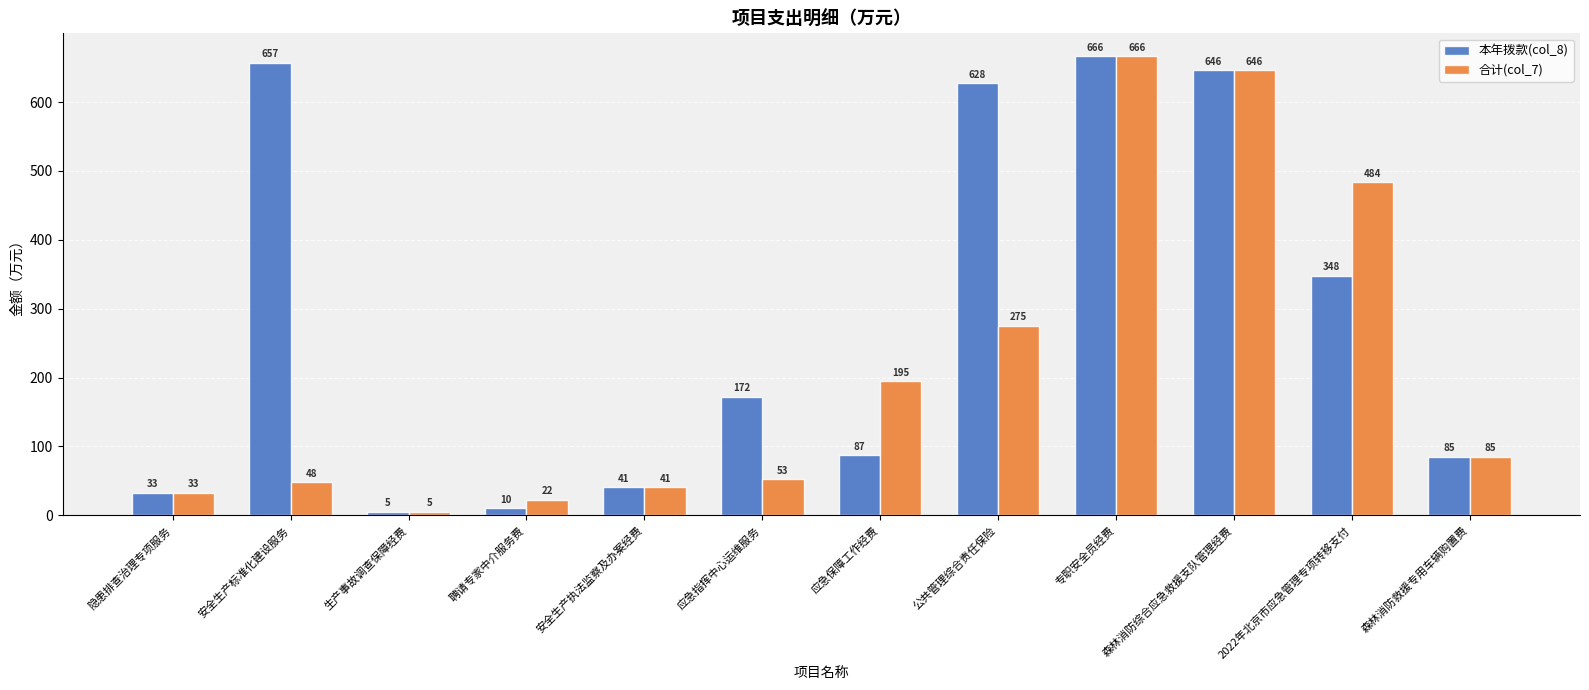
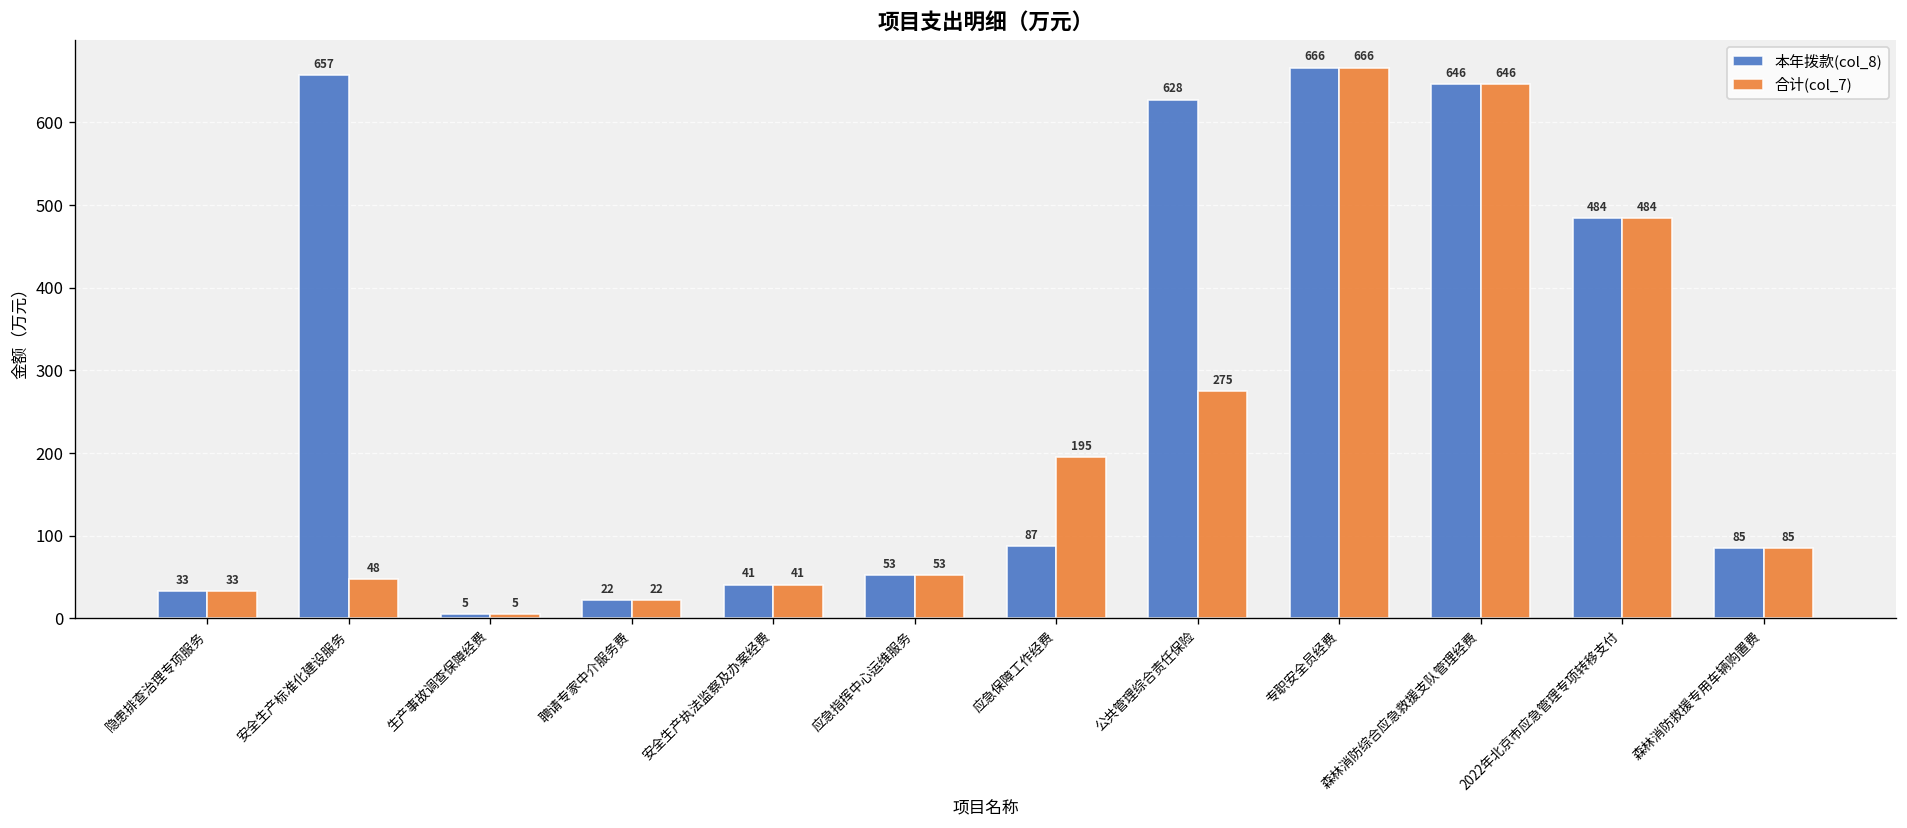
  {
    "本年拨款(col_8)": {
      "隐患排查治理专项服务": 33,
      "安全生产标准化建设服务": 657,
      "生产事故调查保障经费": 5,
-     "聘请专家中介服务费": 10,
+     "聘请专家中介服务费": 22,
      "安全生产执法监察及办案经费": 41,
-     "应急指挥中心运维服务": 172,
+     "应急指挥中心运维服务": 53,
      "应急保障工作经费": 87,
      "公共管理综合责任保险": 628,
      "专职安全员经费": 666,
      "森林消防综合应急救援支队管理经费": 646,
-     "2022年北京市应急管理专项转移支付": 348,
+     "2022年北京市应急管理专项转移支付": 484,
      "森林消防救援专用车辆购置费": 85
    },
    "合计(col_7)": {
      "隐患排查治理专项服务": 33,
      "安全生产标准化建设服务": 48,
      "生产事故调查保障经费": 5,
      "聘请专家中介服务费": 22,
      "安全生产执法监察及办案经费": 41,
      "应急指挥中心运维服务": 53,
      "应急保障工作经费": 195,
      "公共管理综合责任保险": 275,
      "专职安全员经费": 666,
      "森林消防综合应急救援支队管理经费": 646,
      "2022年北京市应急管理专项转移支付": 484,
      "森林消防救援专用车辆购置费": 85
    }
  }
